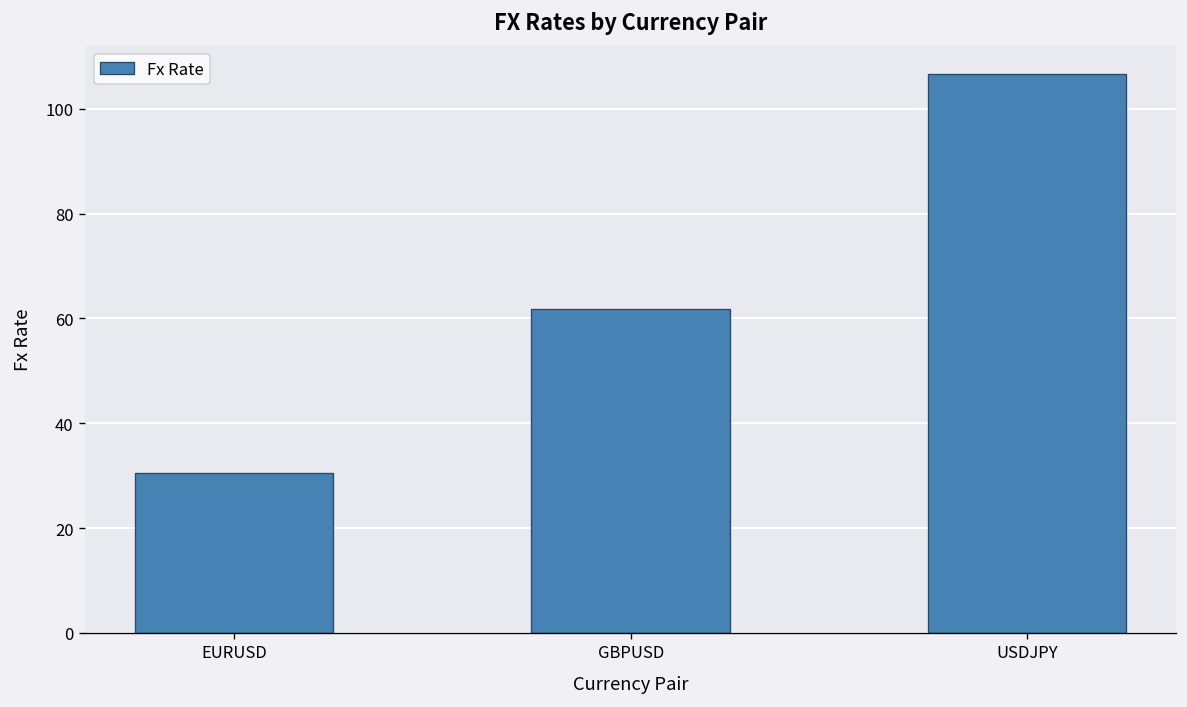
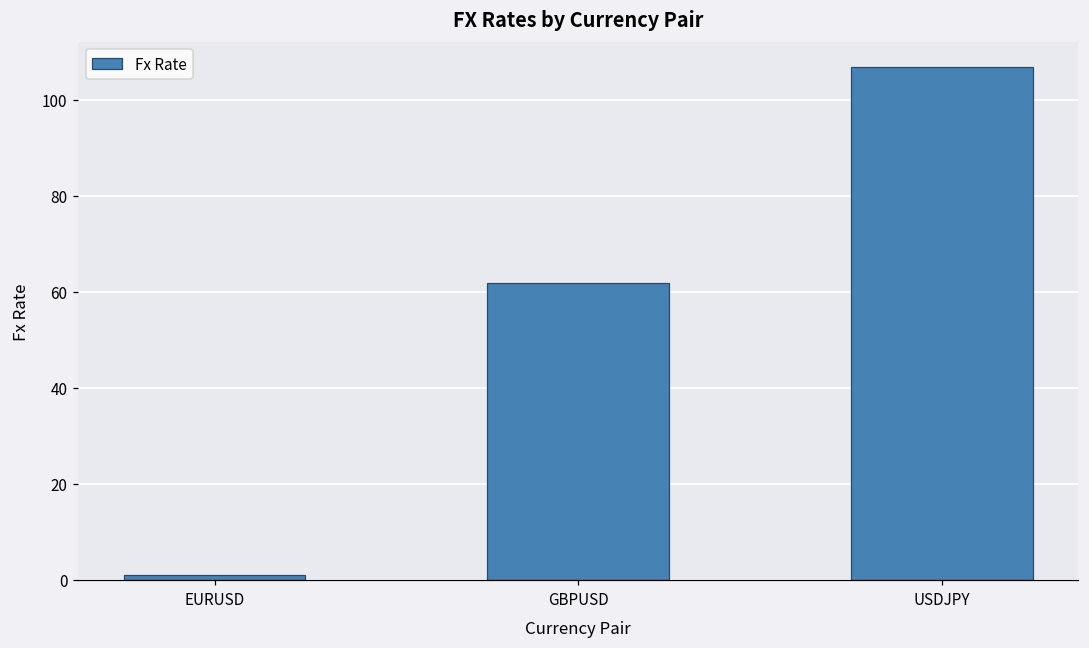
  {
-   "EURUSD": 30,
+   "EURUSD": 1,
    "GBPUSD": 62,
    "USDJPY": 107
  }
